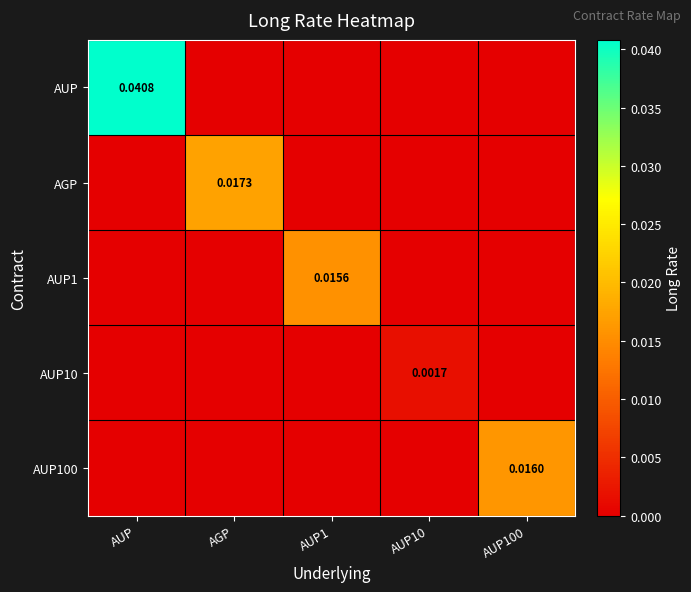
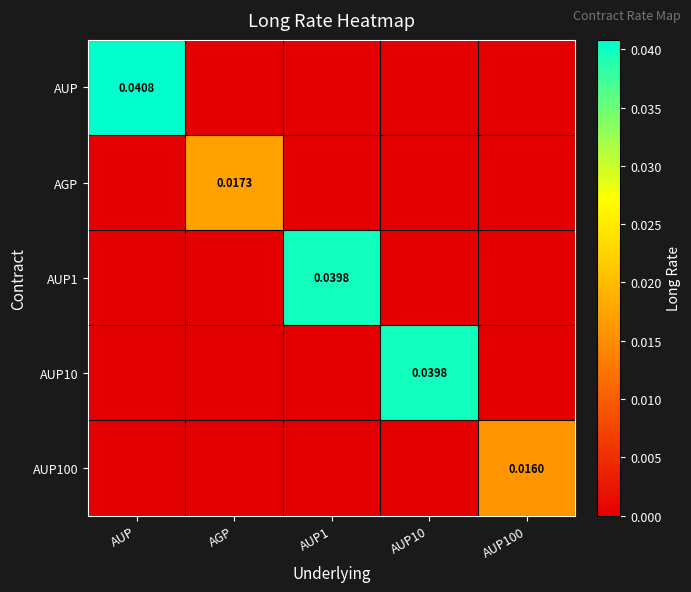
  {
    "AUP": {
      "AUP": 0.0408
    },
    "AGP": {
      "AGP": 0.0173
    },
    "AUP1": {
-     "AUP1": 0.0156
+     "AUP1": 0.0398
    },
    "AUP10": {
-     "AUP10": 0.0017
+     "AUP10": 0.0398
    },
    "AUP100": {
      "AUP100": 0.0160
    }
  }
